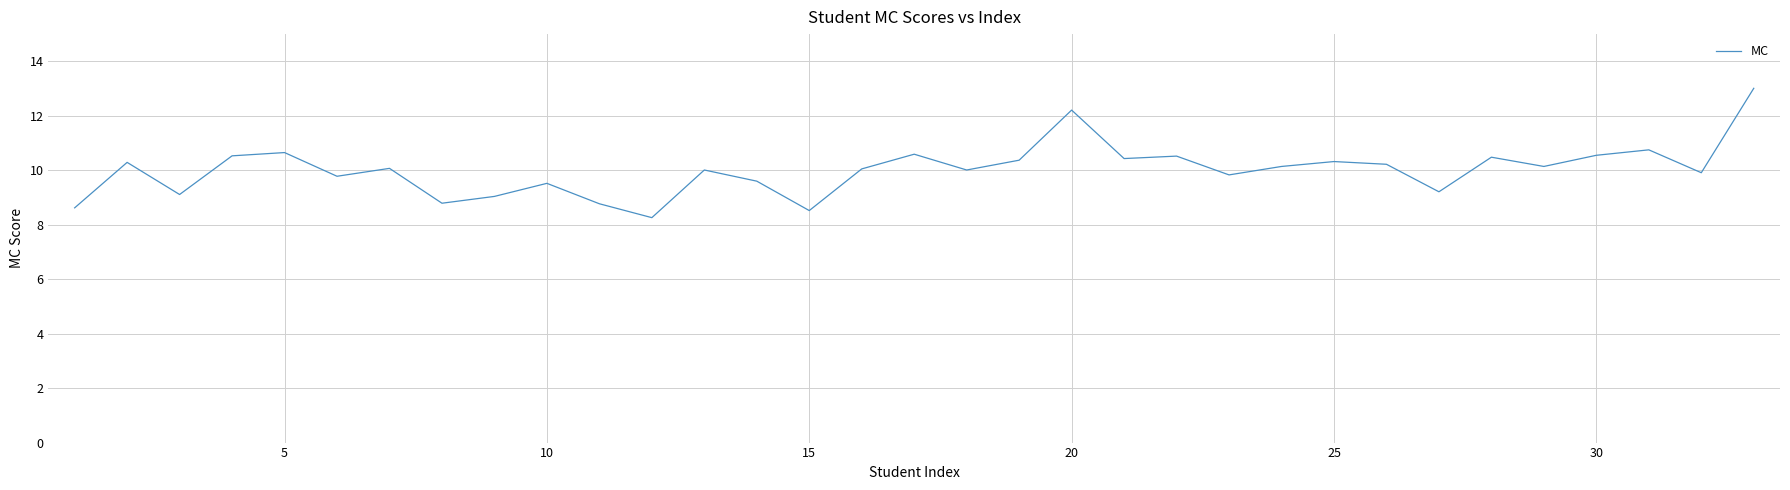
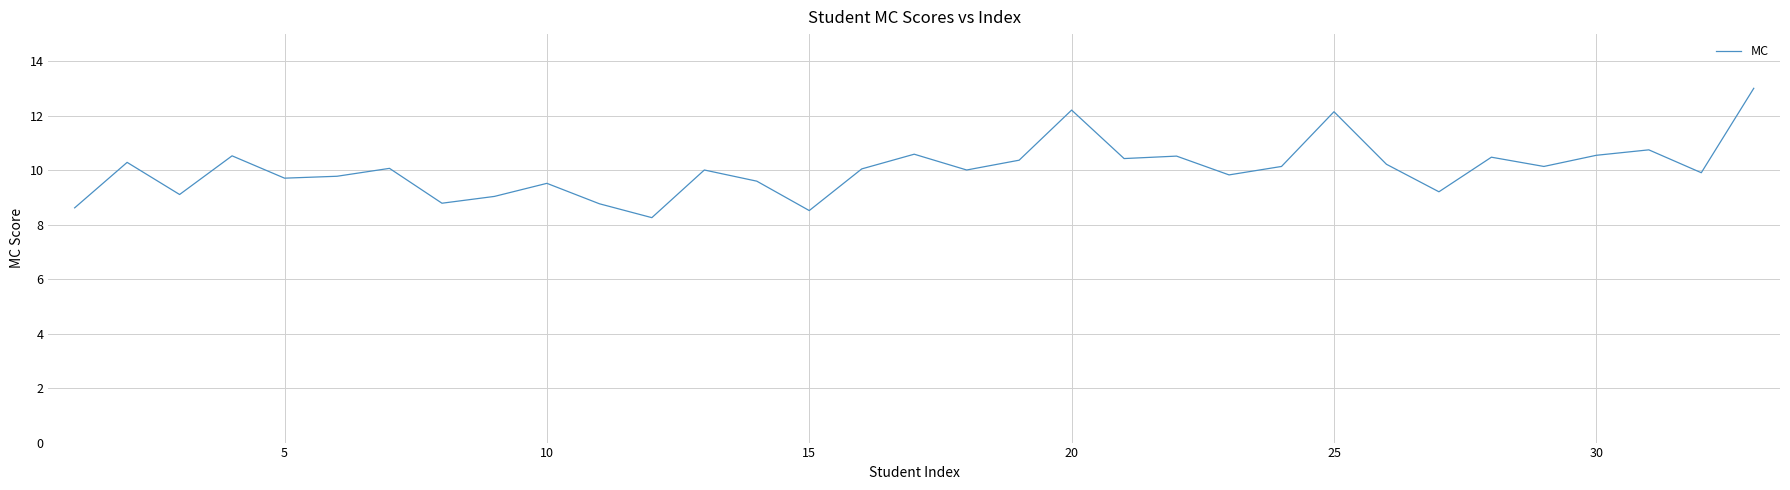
  {
-   "5": 10.7,
+   "5": 9.7,
    "10": 9.5,
    "15": 8.5,
    "20": 12.2,
-   "25": 10.3,
+   "25": 12.2,
    "30": 10.6
  }
